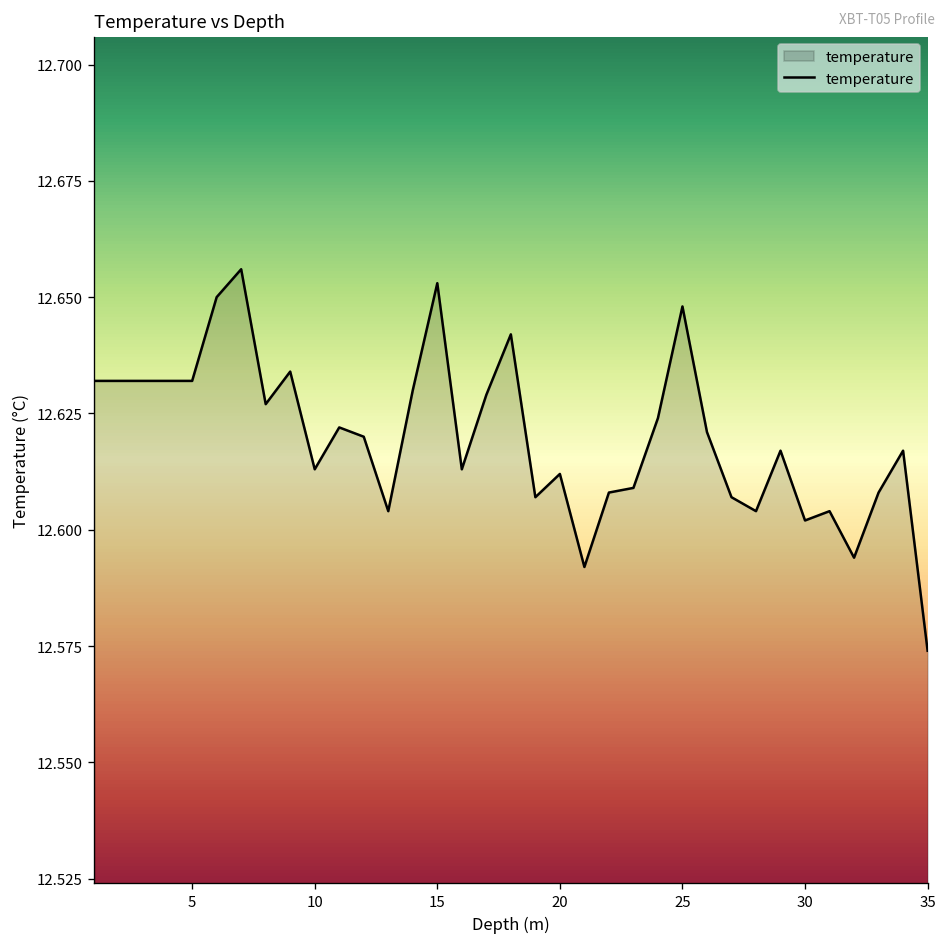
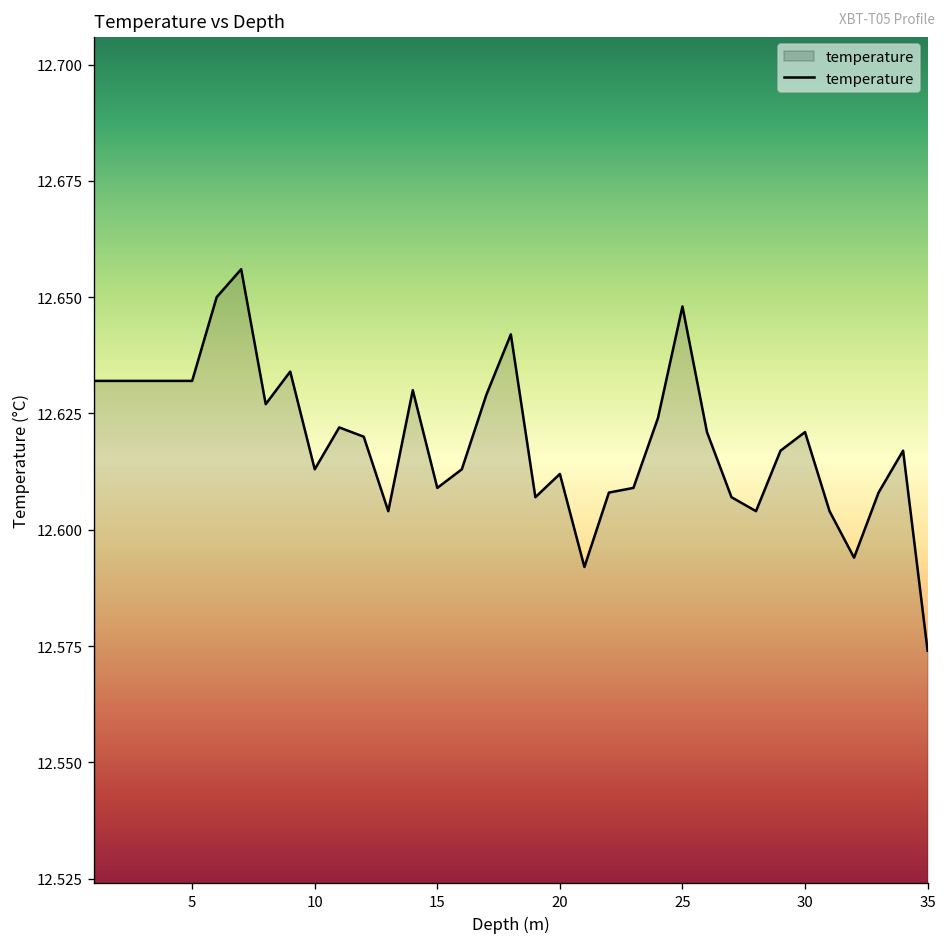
  {
    "5": 12.632,
    "10": 12.613,
-   "15": 12.653,
+   "15": 12.609,
    "20": 12.612,
    "25": 12.648,
-   "30": 12.602,
+   "30": 12.621,
    "35": 12.574
  }
